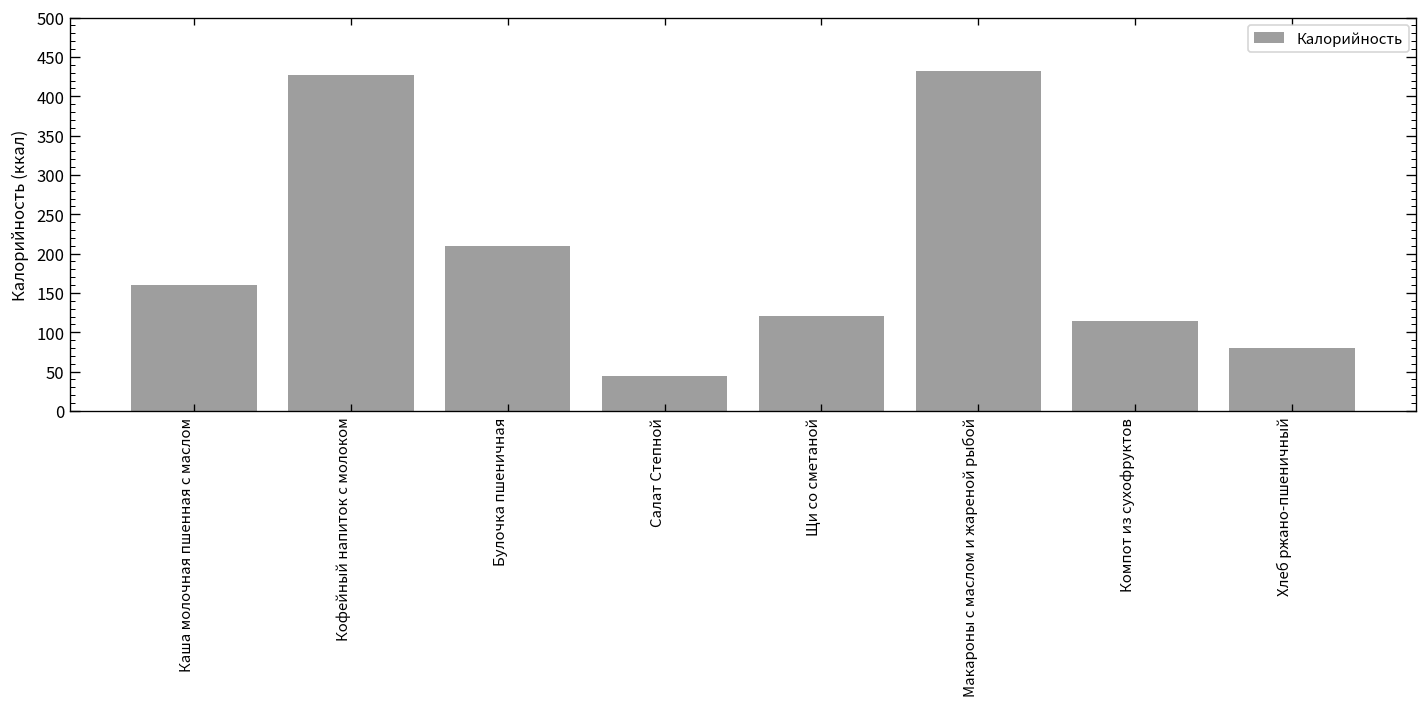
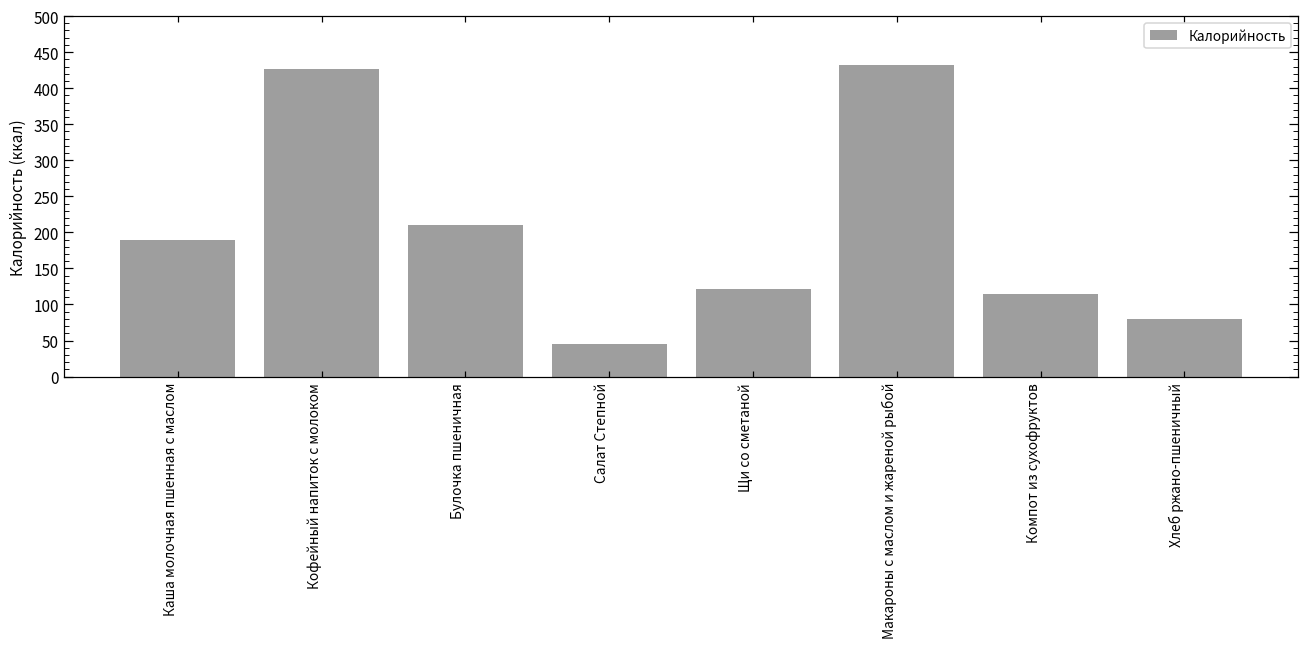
  {
-   "Каша молочная пшенная с маслом": 160,
+   "Каша молочная пшенная с маслом": 190,
    "Кофейный напиток с молоком": 430,
    "Булочка пшеничная": 210,
    "Салат Степной": 40,
    "Щи со сметаной": 120,
    "Макароны с маслом и жареной рыбой": 430,
    "Компот из сухофруктов": 110,
    "Хлеб ржано-пшеничный": 80
  }
